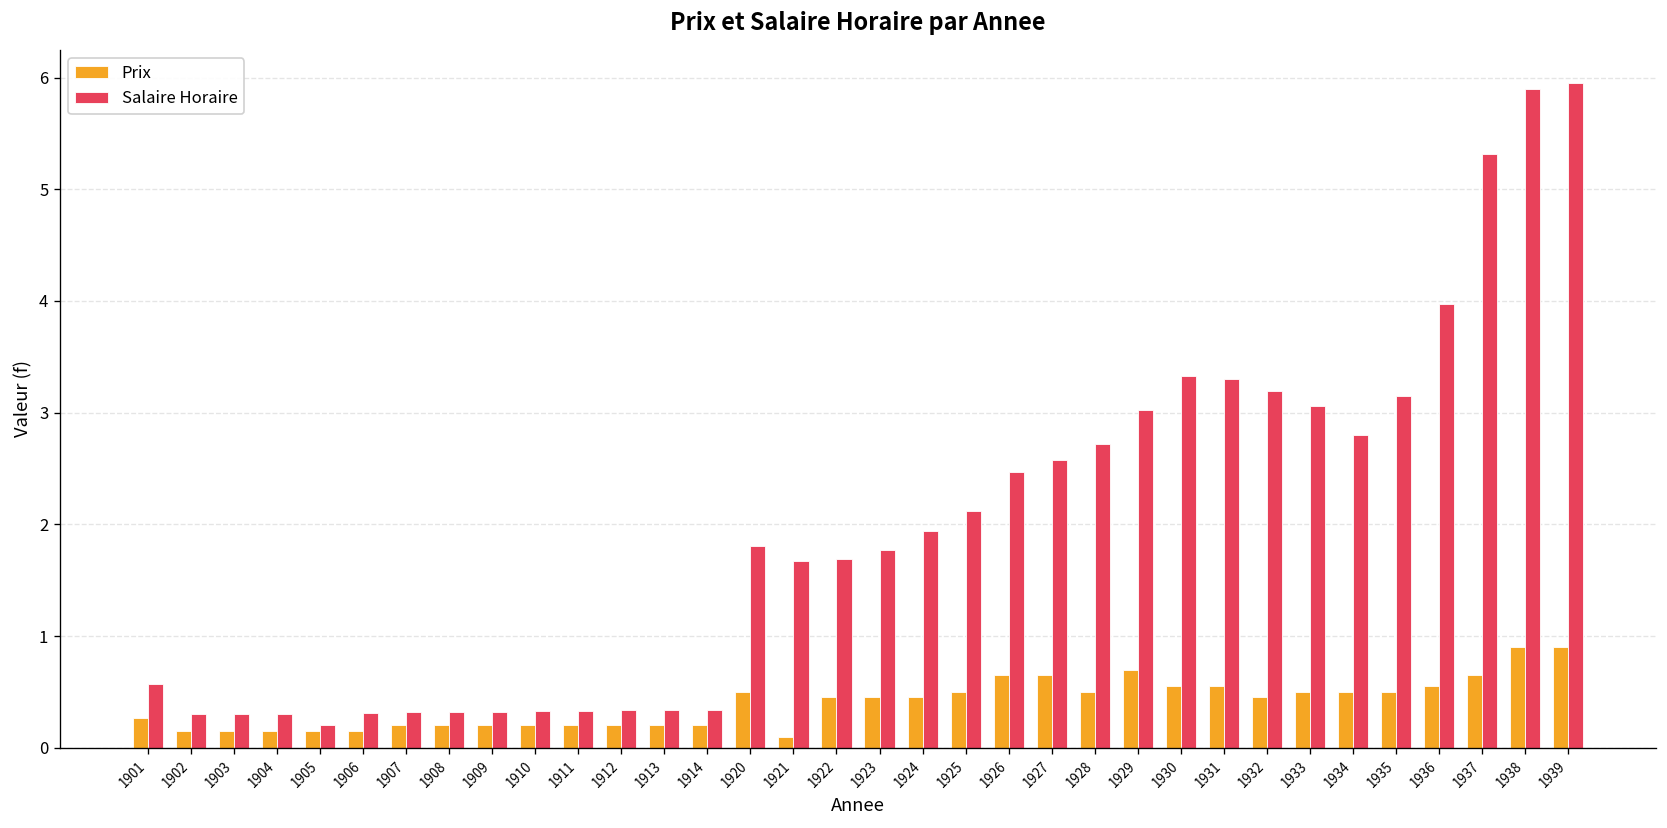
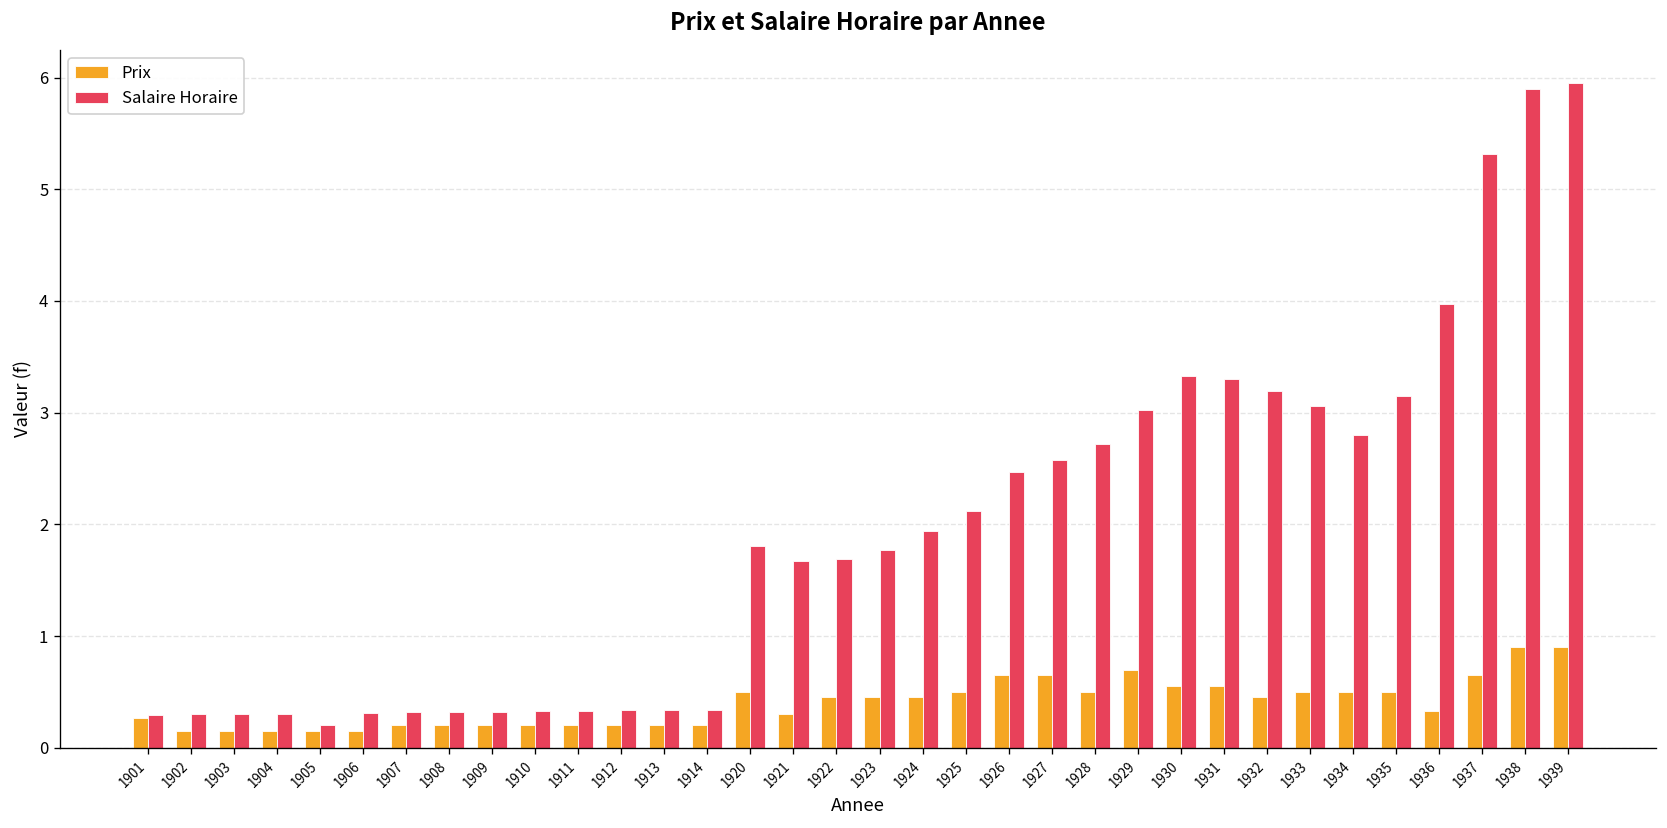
  {
    "Prix": {
      "1901": 0.3,
      "1902": 0.2,
      "1903": 0.2,
      "1904": 0.2,
      "1905": 0.2,
      "1906": 0.2,
      "1907": 0.2,
      "1908": 0.2,
      "1909": 0.2,
      "1910": 0.2,
      "1911": 0.2,
      "1912": 0.2,
      "1913": 0.2,
      "1914": 0.2,
      "1920": 0.5,
-     "1921": 0.1,
+     "1921": 0.3,
      "1922": 0.5,
      "1923": 0.5,
      "1924": 0.5,
      "1925": 0.5,
      "1926": 0.7,
      "1927": 0.7,
      "1928": 0.5,
      "1929": 0.7,
      "1930": 0.6,
      "1931": 0.6,
      "1932": 0.5,
      "1933": 0.5,
      "1934": 0.5,
      "1935": 0.5,
-     "1936": 0.6,
+     "1936": 0.3,
      "1937": 0.7,
      "1938": 0.9,
      "1939": 0.9
    },
    "Salaire Horaire": {
-     "1901": 0.6,
+     "1901": 0.3,
      "1902": 0.3,
      "1903": 0.3,
      "1904": 0.3,
      "1905": 0.2,
      "1906": 0.3,
      "1907": 0.3,
      "1908": 0.3,
      "1909": 0.3,
      "1910": 0.3,
      "1911": 0.3,
      "1912": 0.3,
      "1913": 0.3,
      "1914": 0.3,
      "1920": 1.8,
      "1921": 1.7,
      "1922": 1.7,
      "1923": 1.8,
      "1924": 1.9,
      "1925": 2.1,
      "1926": 2.5,
      "1927": 2.6,
      "1928": 2.7,
      "1929": 3.0,
      "1930": 3.3,
      "1931": 3.3,
      "1932": 3.2,
      "1933": 3.1,
      "1934": 2.8,
      "1935": 3.2,
      "1936": 4.0,
      "1937": 5.3,
      "1938": 5.9,
      "1939": 6.0
    }
  }
